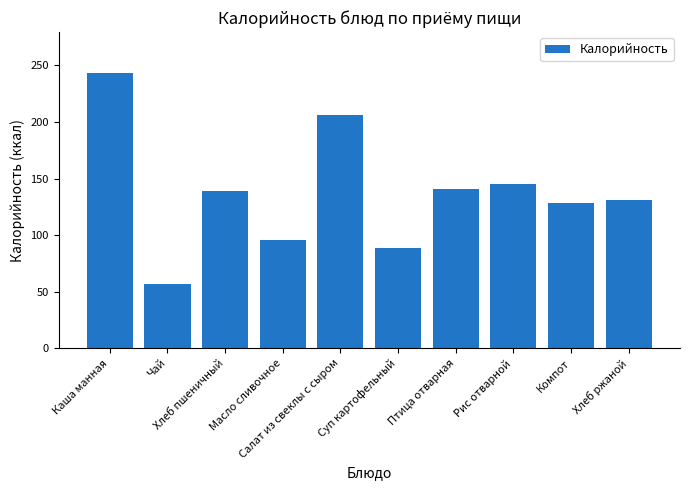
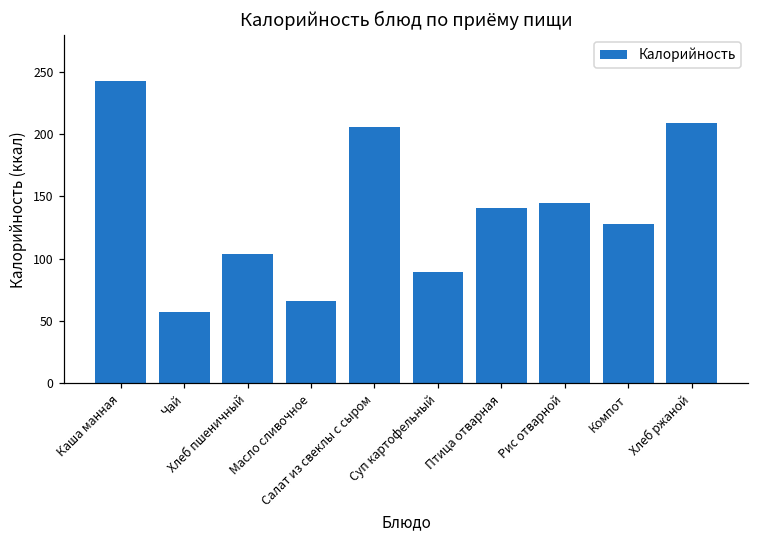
  {
    "Каша манная": 243,
    "Чай": 57,
-   "Хлеб пшеничный": 139,
-   "Масло сливочное": 96,
+   "Хлеб пшеничный": 104,
+   "Масло сливочное": 66,
    "Салат из свеклы с сыром": 206,
    "Суп картофельный": 89,
    "Птица отварная": 141,
    "Рис отварной": 145,
    "Компот": 128,
-   "Хлеб ржаной": 131
+   "Хлеб ржаной": 209
  }
